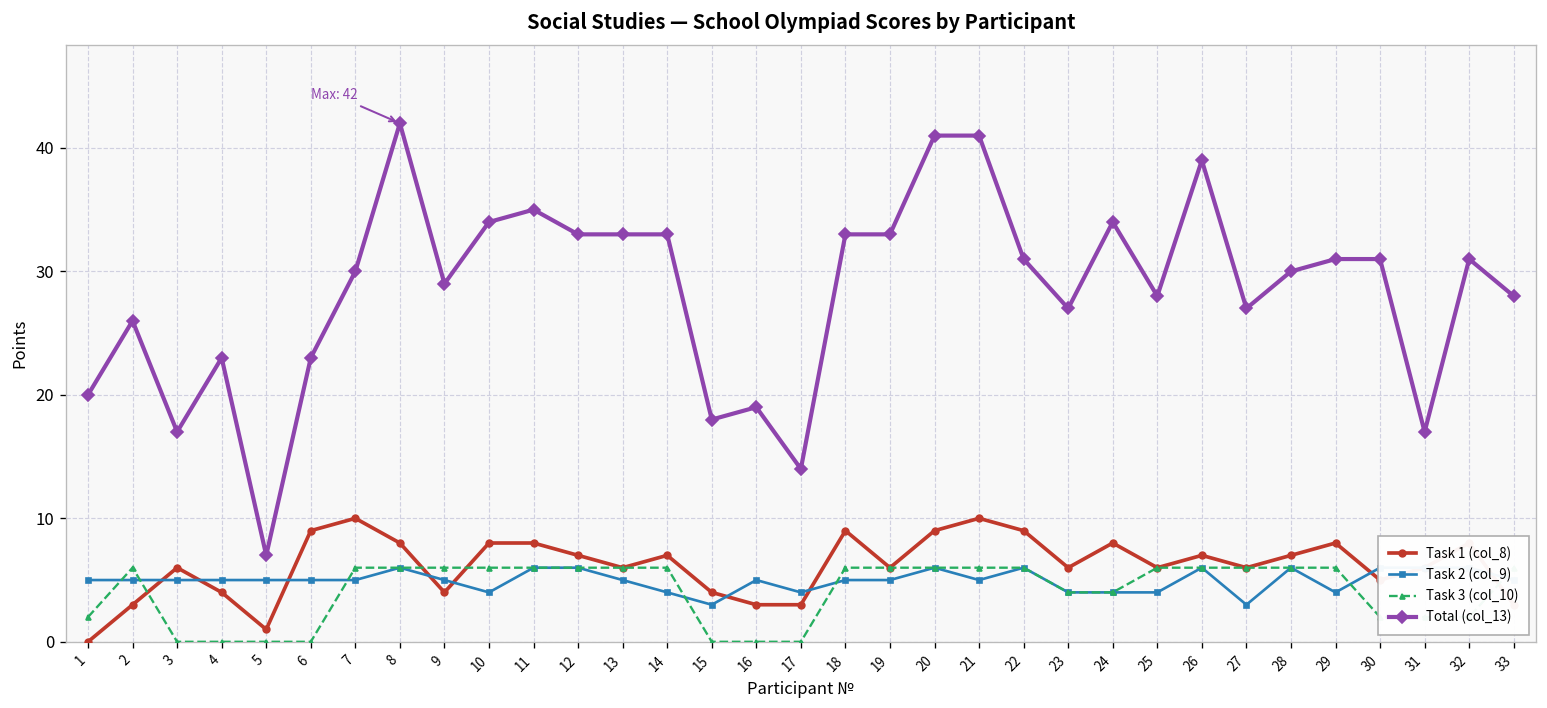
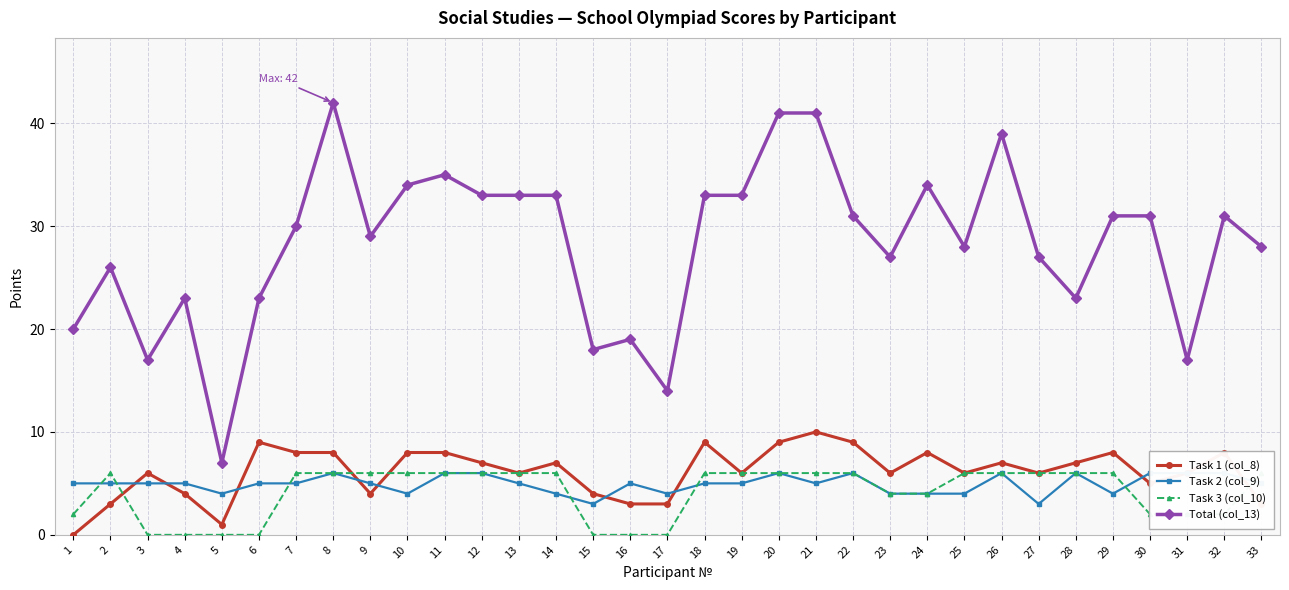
  {
    "Task 1 (col_8)": {
      "1": 0,
      "2": 3,
      "3": 6,
      "4": 4,
      "5": 1,
      "6": 9,
-     "7": 10,
+     "7": 8,
      "8": 8,
      "9": 4,
      "10": 8,
      "11": 8,
      "12": 7,
      "14": 7,
      "15": 4,
      "16": 3,
      "17": 3,
      "18": 9,
      "20": 9,
      "21": 10,
      "22": 9,
      "23": 6,
      "24": 8,
      "26": 7,
      "28": 7,
      "29": 8
    },
    "Task 2 (col_9)": {
      "1": 5,
      "2": 5,
      "3": 5,
      "4": 5,
-     "5": 5,
+     "5": 4,
      "6": 5,
      "7": 5,
      "9": 5,
      "10": 4,
      "13": 5,
      "14": 4,
      "15": 3,
      "16": 5,
      "17": 4,
      "18": 5,
      "19": 5,
      "21": 5,
      "25": 4,
      "27": 3,
      "29": 4
    },
    "Task 3 (col_10)": {
      "1": 2,
      "2": 6,
      "3": 0,
      "4": 0,
      "5": 0,
      "6": 0,
      "7": 6,
      "9": 6,
      "10": 6,
      "14": 6,
      "15": 0,
      "16": 0,
      "17": 0,
      "18": 6,
      "21": 6,
      "29": 6
    },
    "Total (col_13)": {
      "1": 20,
      "2": 26,
      "3": 17,
      "4": 23,
      "5": 7,
      "6": 23,
      "7": 30,
      "9": 29,
      "10": 34,
      "11": 35,
      "12": 33,
      "13": 33,
      "14": 33,
      "15": 18,
      "16": 19,
      "17": 14,
      "18": 33,
      "19": 33,
      "20": 41,
      "21": 41,
      "22": 31,
      "23": 27,
      "24": 34,
      "25": 28,
      "26": 39,
      "27": 27,
-     "28": 30,
+     "28": 23,
      "29": 31,
      "30": 31,
      "31": 17,
      "32": 31,
      "33": 28
    }
  }
